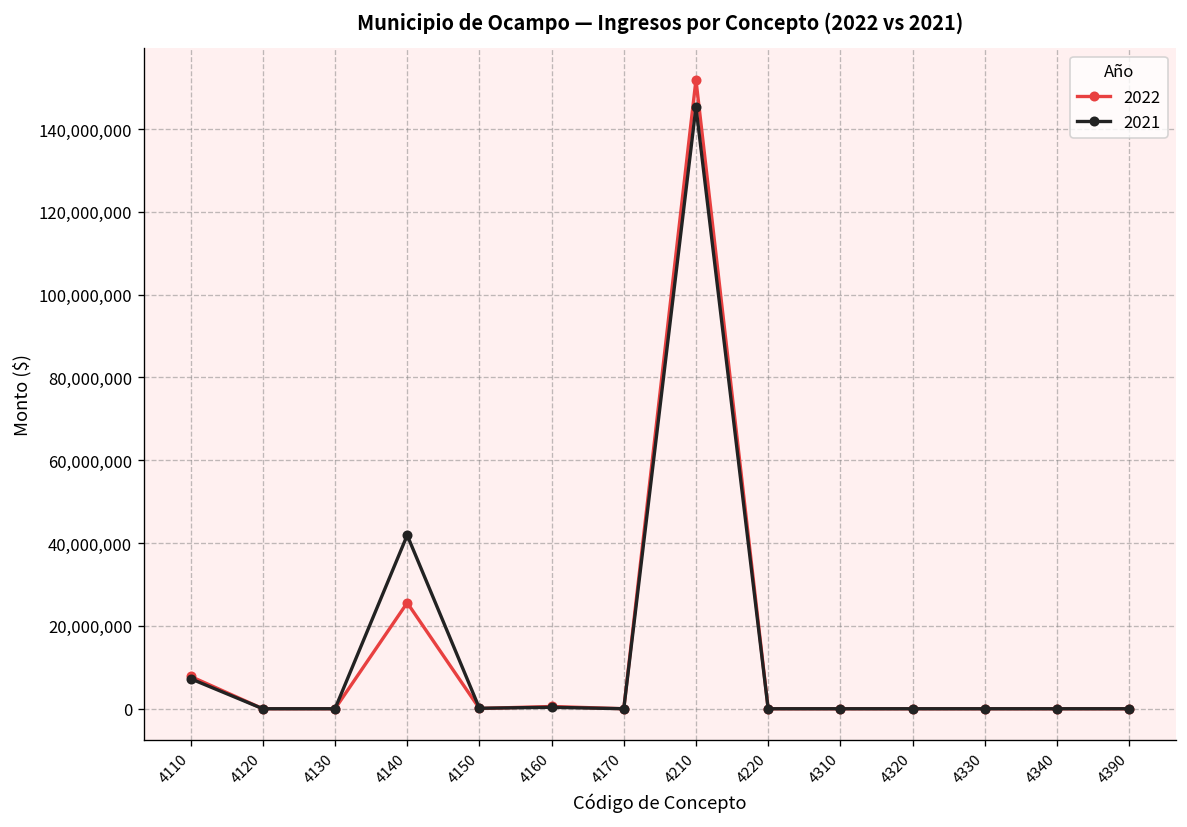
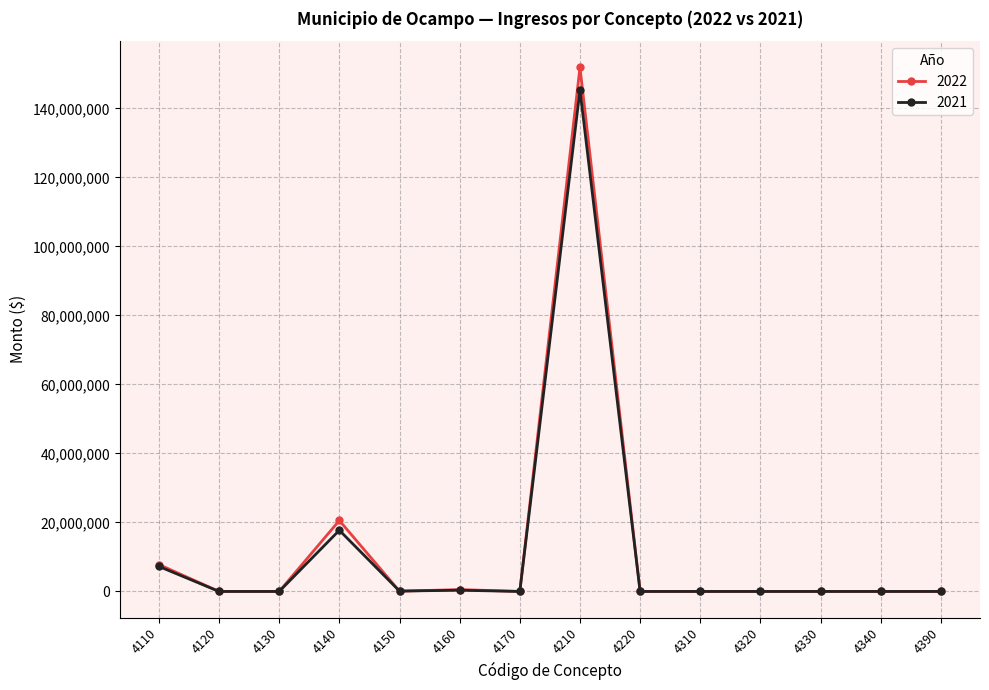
  {
    "2022": {
-     "4140": "26,000,000",
+     "4140": "21,000,000",
      "4210": "152,000,000"
    },
    "2021": {
-     "4140": "42,000,000",
+     "4140": "18,000,000",
      "4210": "145,000,000"
    }
  }
